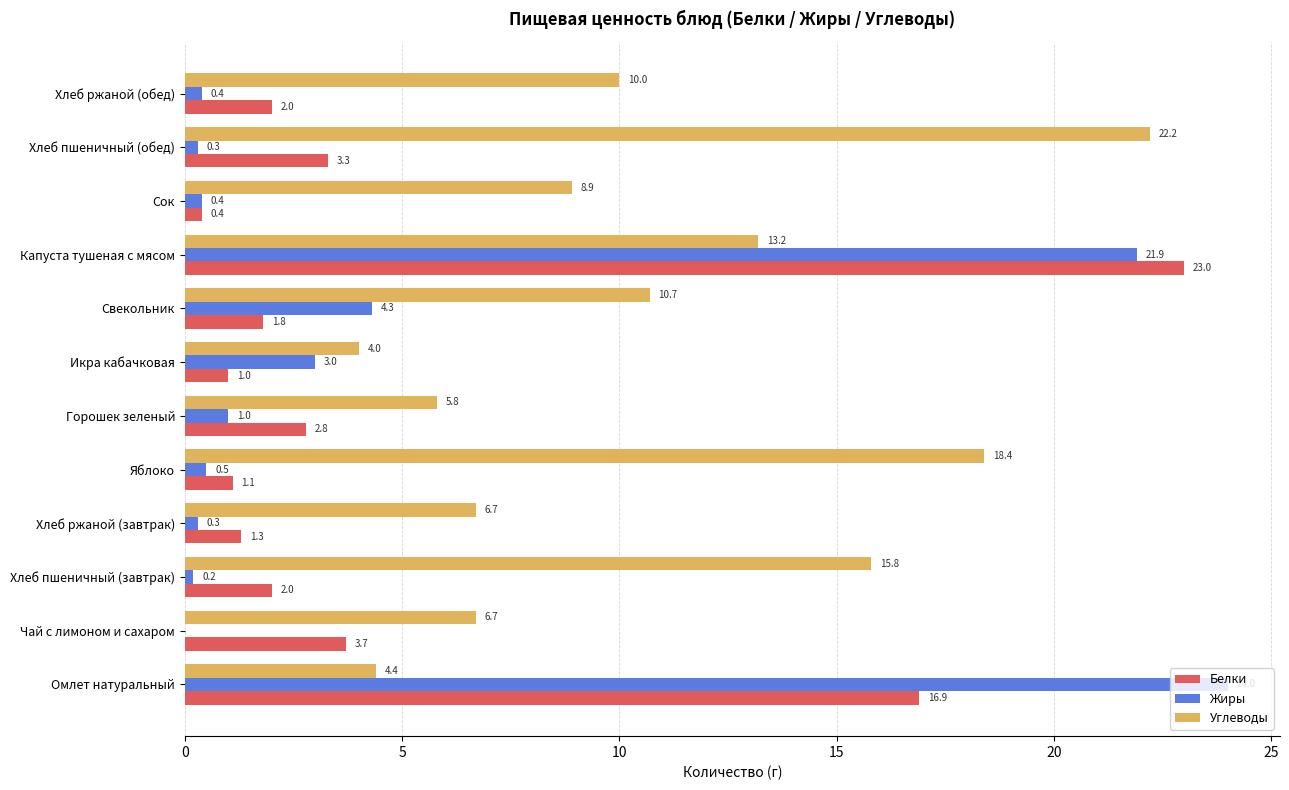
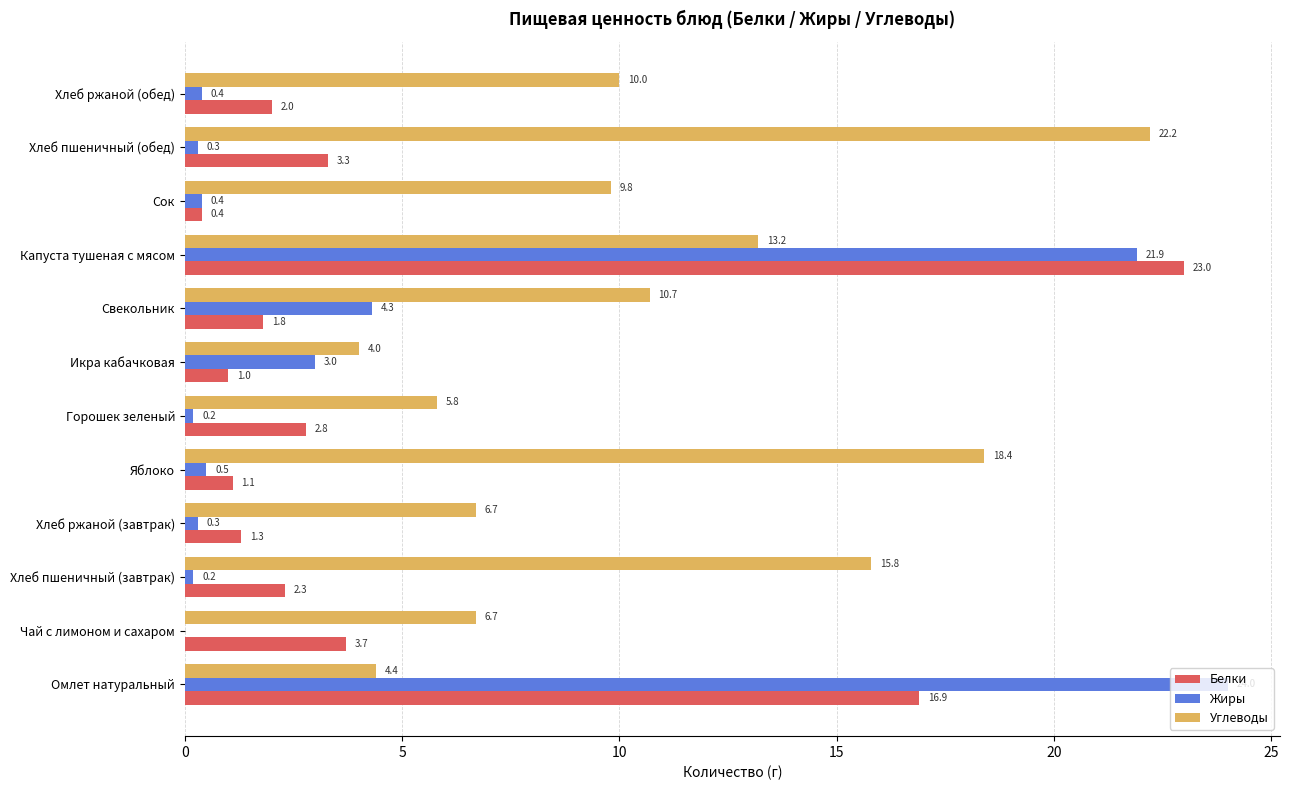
  {
    "Белки": {
      "Хлеб ржаной (обед)": 2.0,
      "Хлеб пшеничный (обед)": 3.3,
      "Сок": 0.4,
      "Капуста тушеная с мясом": 23.0,
      "Свекольник": 1.8,
      "Икра кабачковая": 1.0,
      "Горошек зеленый": 2.8,
      "Яблоко": 1.1,
      "Хлеб ржаной (завтрак)": 1.3,
-     "Хлеб пшеничный (завтрак)": 2.0,
+     "Хлеб пшеничный (завтрак)": 2.3,
      "Чай с лимоном и сахаром": 3.7,
      "Омлет натуральный": 16.9
    },
    "Жиры": {
      "Хлеб ржаной (обед)": 0.4,
      "Хлеб пшеничный (обед)": 0.3,
      "Сок": 0.4,
      "Капуста тушеная с мясом": 21.9,
      "Свекольник": 4.3,
      "Икра кабачковая": 3.0,
-     "Горошек зеленый": 1.0,
+     "Горошек зеленый": 0.2,
      "Яблоко": 0.5,
      "Хлеб ржаной (завтрак)": 0.3,
      "Хлеб пшеничный (завтрак)": 0.2
    },
    "Углеводы": {
      "Хлеб ржаной (обед)": 10.0,
      "Хлеб пшеничный (обед)": 22.2,
-     "Сок": 8.9,
+     "Сок": 9.8,
      "Капуста тушеная с мясом": 13.2,
      "Свекольник": 10.7,
      "Икра кабачковая": 4.0,
      "Горошек зеленый": 5.8,
      "Яблоко": 18.4,
      "Хлеб ржаной (завтрак)": 6.7,
      "Хлеб пшеничный (завтрак)": 15.8,
      "Чай с лимоном и сахаром": 6.7,
      "Омлет натуральный": 4.4
    }
  }
